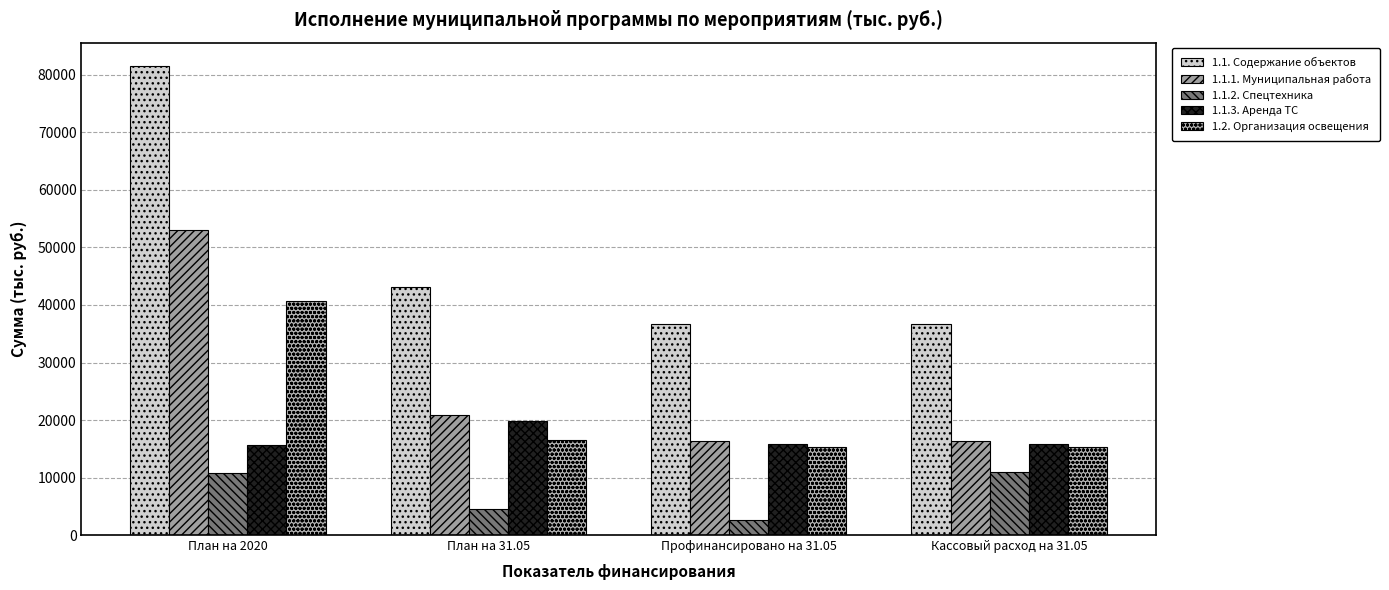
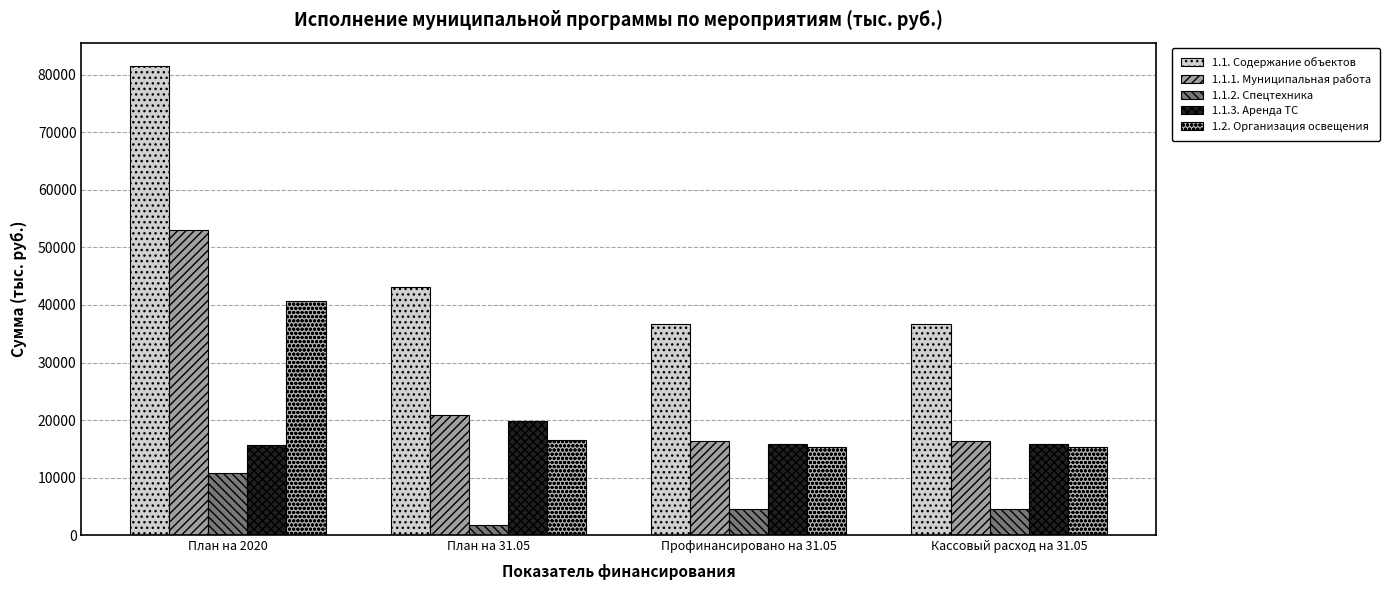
  {
    "1.1.2. Спецтехника": {
      "План на 2020": 11000,
-     "План на 31.05": 4000,
-     "Профинансировано на 31.05": 3000,
-     "Кассовый расход на 31.05": 11000
+     "План на 31.05": 2000,
+     "Профинансировано на 31.05": 4000,
+     "Кассовый расход на 31.05": 4000
    },
    "1.1.3. Аренда ТС": {
      "План на 2020": 16000,
      "План на 31.05": 20000,
      "Профинансировано на 31.05": 16000,
      "Кассовый расход на 31.05": 16000
    }
  }
